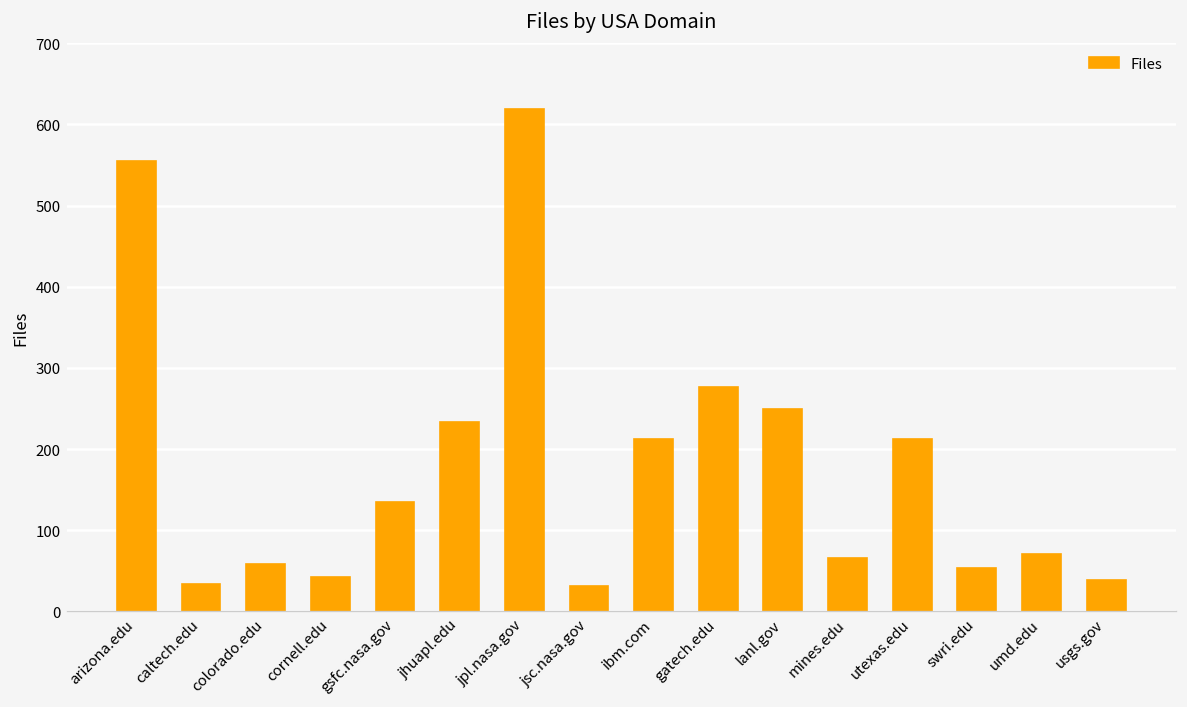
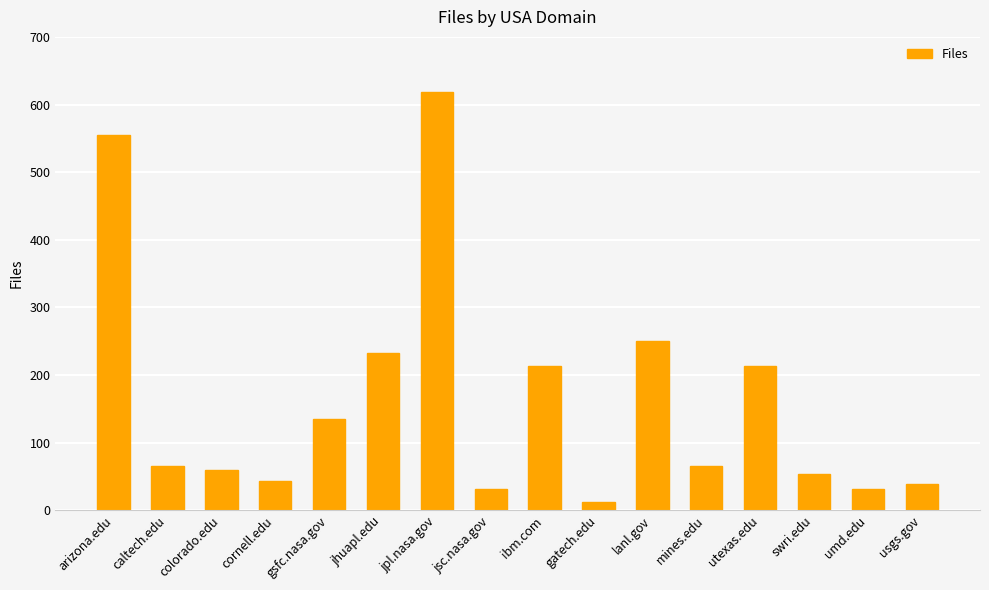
  {
    "arizona.edu": 560,
-   "caltech.edu": 30,
+   "caltech.edu": 70,
    "colorado.edu": 60,
    "cornell.edu": 40,
    "gsfc.nasa.gov": 140,
    "jhuapl.edu": 230,
    "jpl.nasa.gov": 620,
    "jsc.nasa.gov": 30,
    "ibm.com": 210,
-   "gatech.edu": 280,
+   "gatech.edu": 10,
    "lanl.gov": 250,
    "mines.edu": 70,
    "utexas.edu": 210,
    "swri.edu": 50,
-   "umd.edu": 70,
+   "umd.edu": 30,
    "usgs.gov": 40
  }
